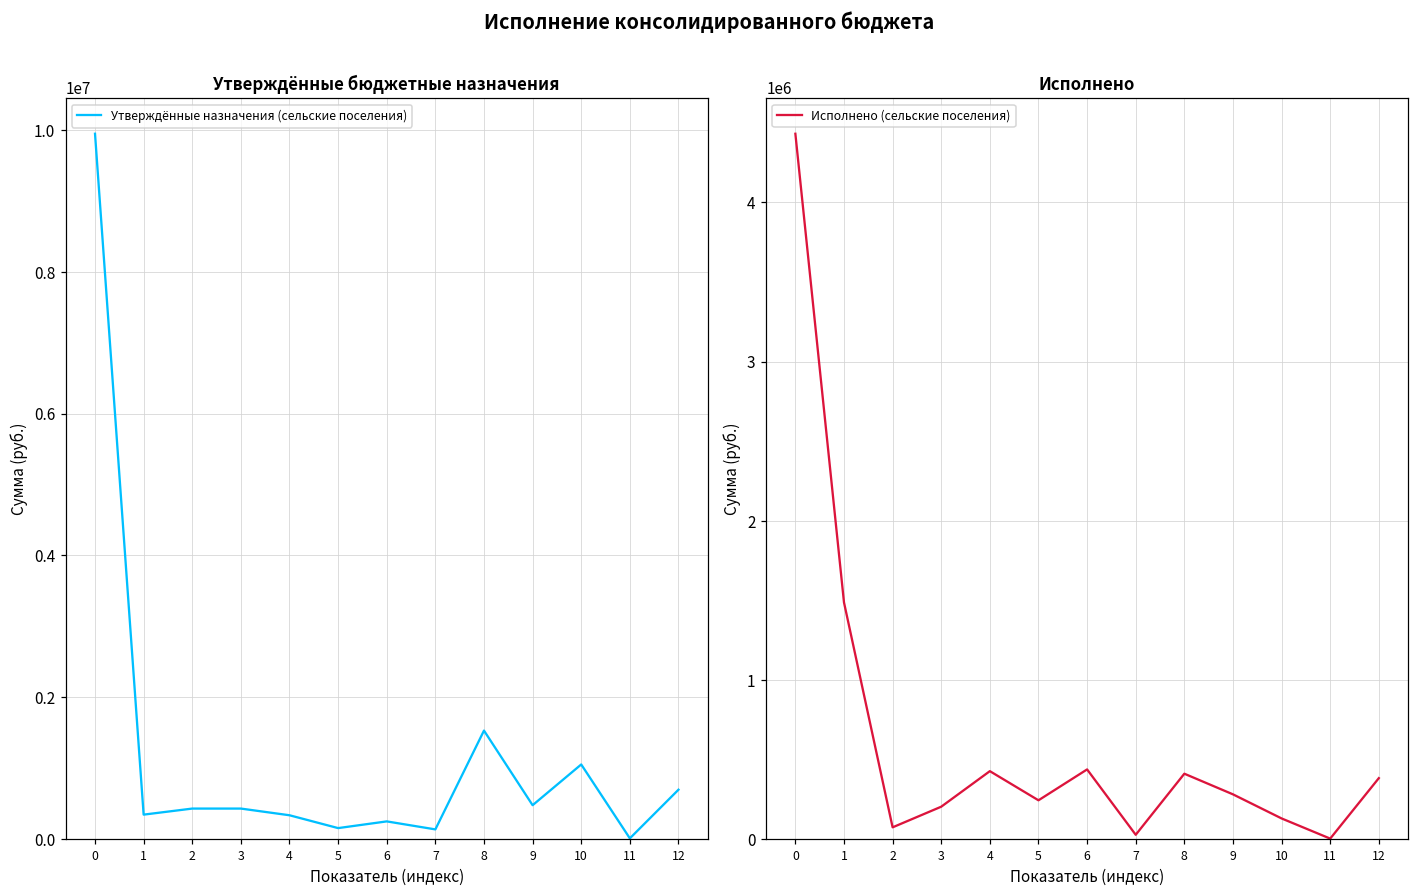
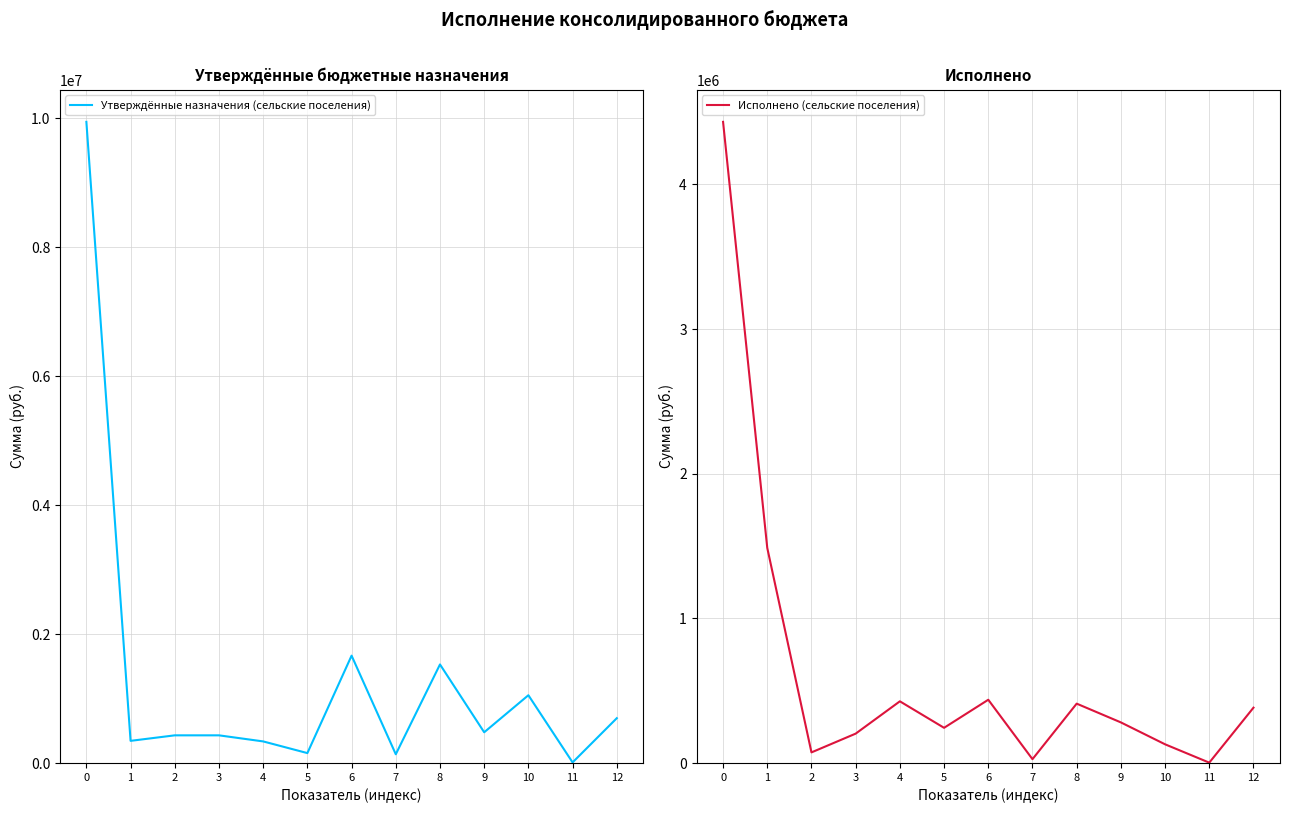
  {
    "Утверждённые бюджетные назначения": {
      "0": 9900000,
      "1": 300000,
      "2": 400000,
      "3": 400000,
      "4": 300000,
      "5": 200000,
-     "6": 200000,
+     "6": 1700000,
      "7": 100000,
      "8": 1500000,
      "9": 500000,
      "10": 1100000,
      "11": 0,
      "12": 700000
    },
    "Исполнено": {
      "0": 4430000,
      "1": 1490000,
      "2": 70000,
      "3": 200000,
      "4": 430000,
      "5": 240000,
      "6": 440000,
      "7": 30000,
      "8": 410000,
      "9": 280000,
      "10": 130000,
      "11": 0,
      "12": 380000
    }
  }
